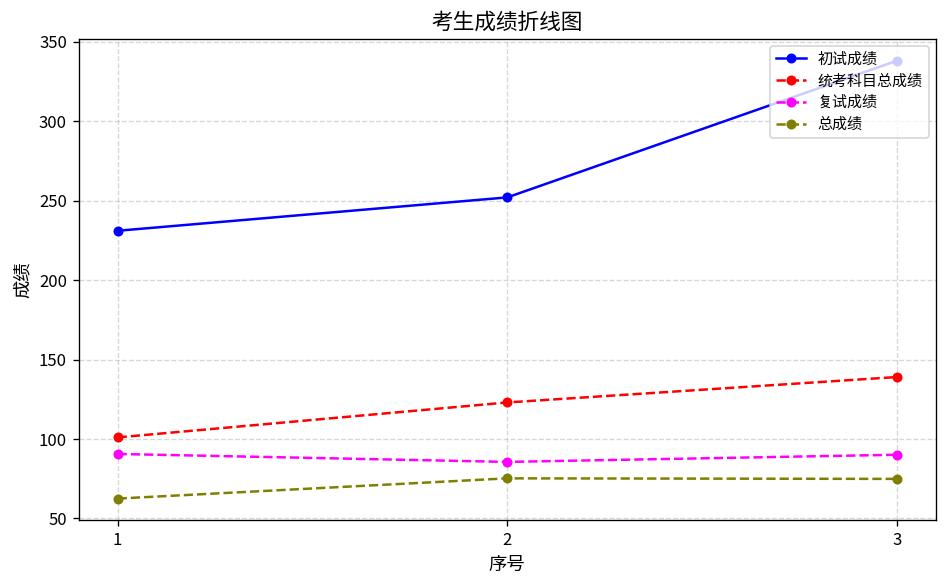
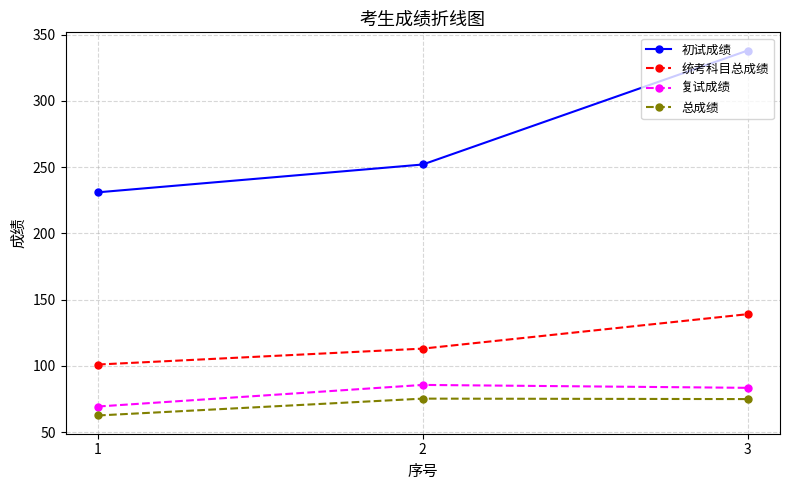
  {
    "初试成绩": {
      "1": 231,
      "2": 252
    },
    "统考科目总成绩": {
      "1": 101,
-     "2": 123,
+     "2": 113,
      "3": 139
    },
    "复试成绩": {
-     "1": 91,
+     "1": 69,
      "2": 86,
-     "3": 90
+     "3": 83
    },
    "总成绩": {
      "1": 63,
      "2": 75,
      "3": 75
    }
  }
